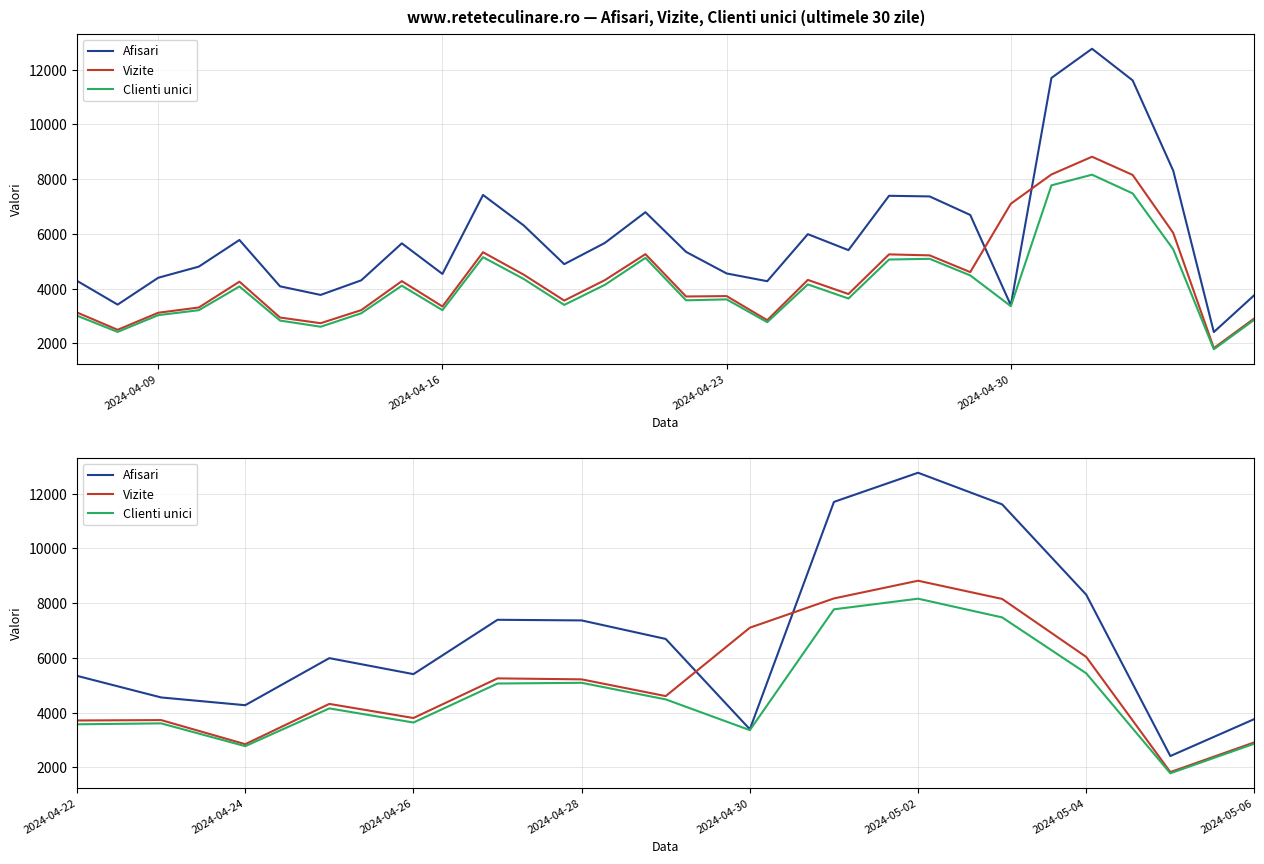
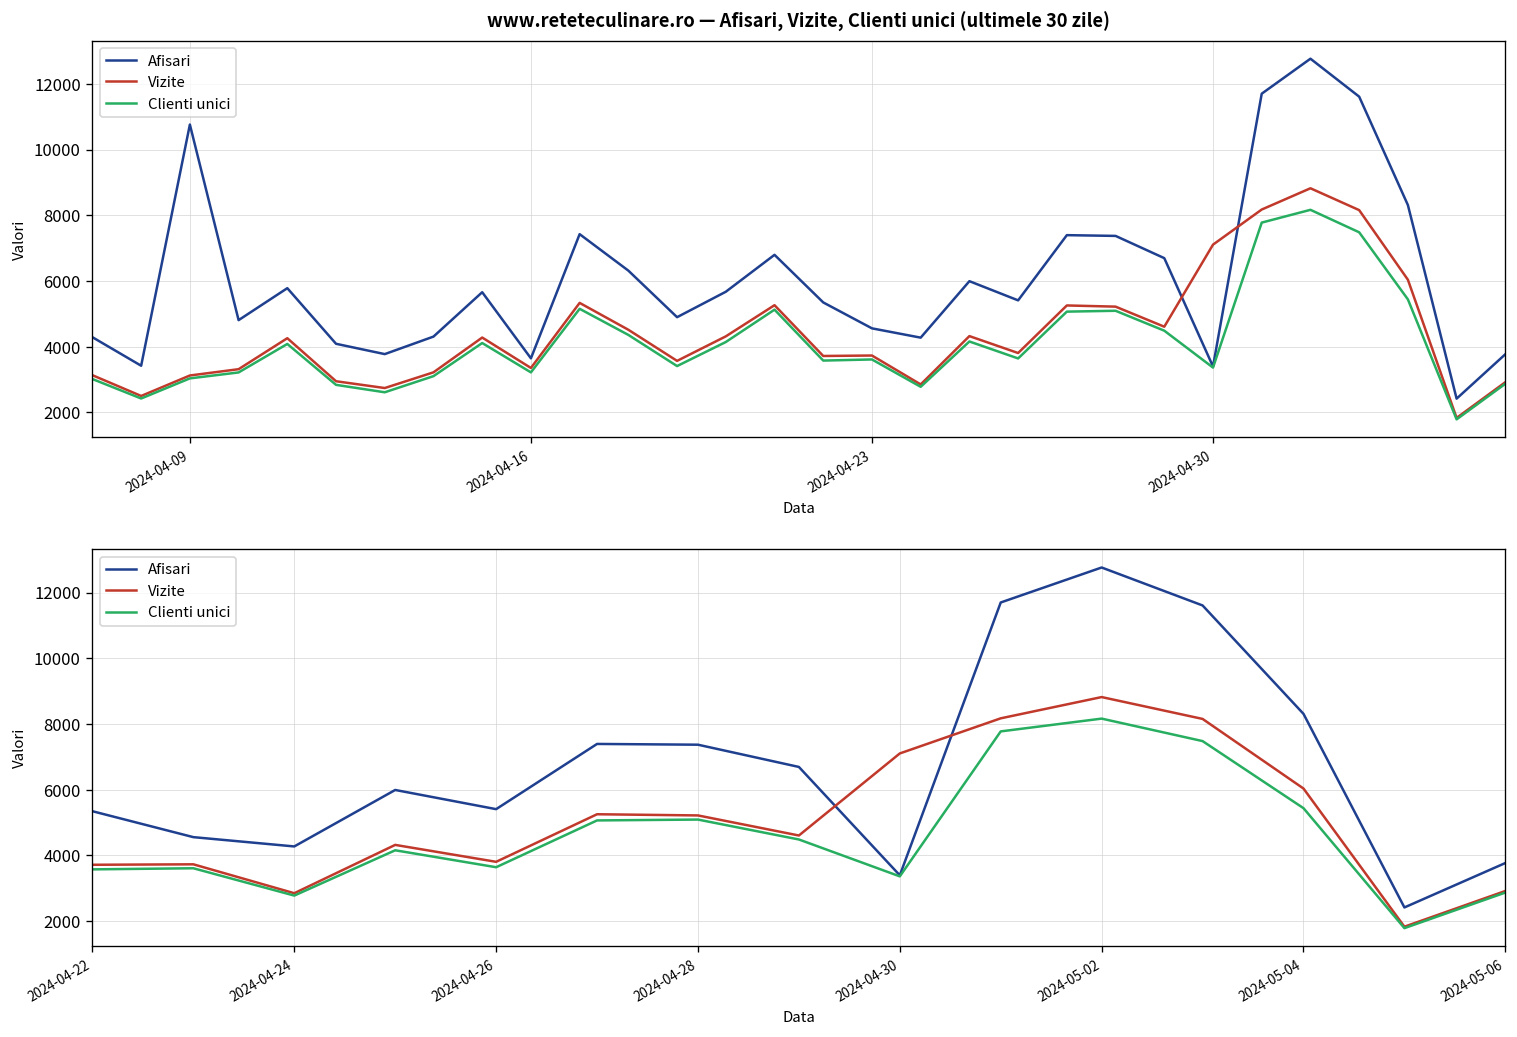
  {
    "www.reteteculinare.ro — Afisari, Vizite, Clienti unici (ultimele 30 zile)": {
      "Afisari": {
-       "2024-04-09": 4400,
-       "2024-04-16": 4500,
+       "2024-04-09": 10800,
+       "2024-04-16": 3600,
        "2024-04-23": 4600
      },
      "Vizite": {
        "2024-04-16": 3400,
        "2024-04-23": 3700,
        "2024-04-30": 7100
      },
      "Clienti unici": {
        "2024-04-16": 3200,
        "2024-04-23": 3600
      }
    }
  }
